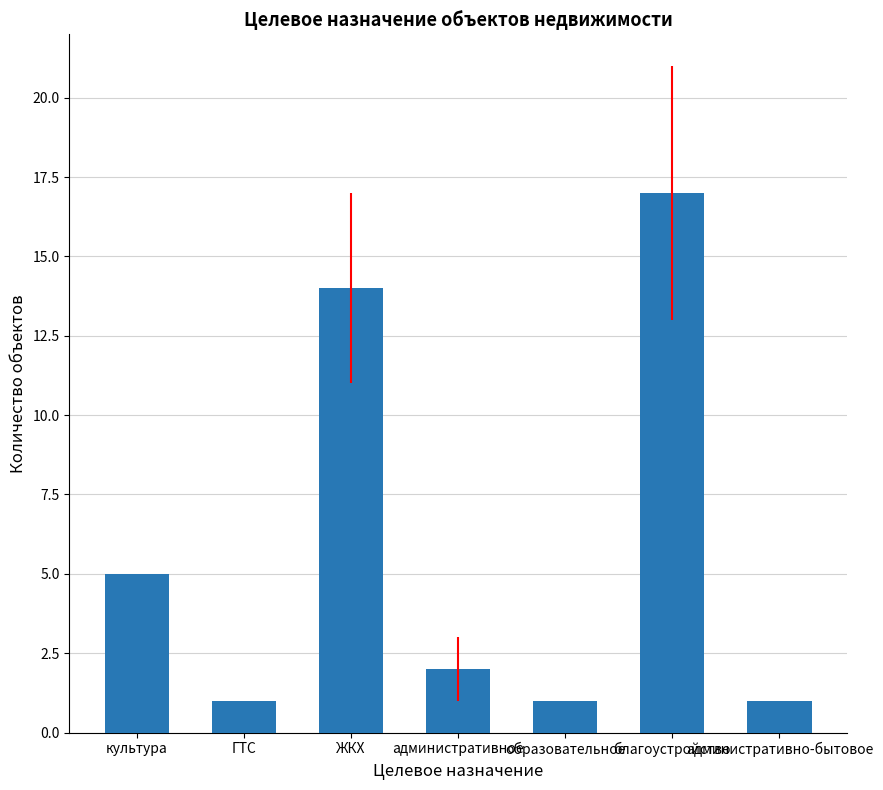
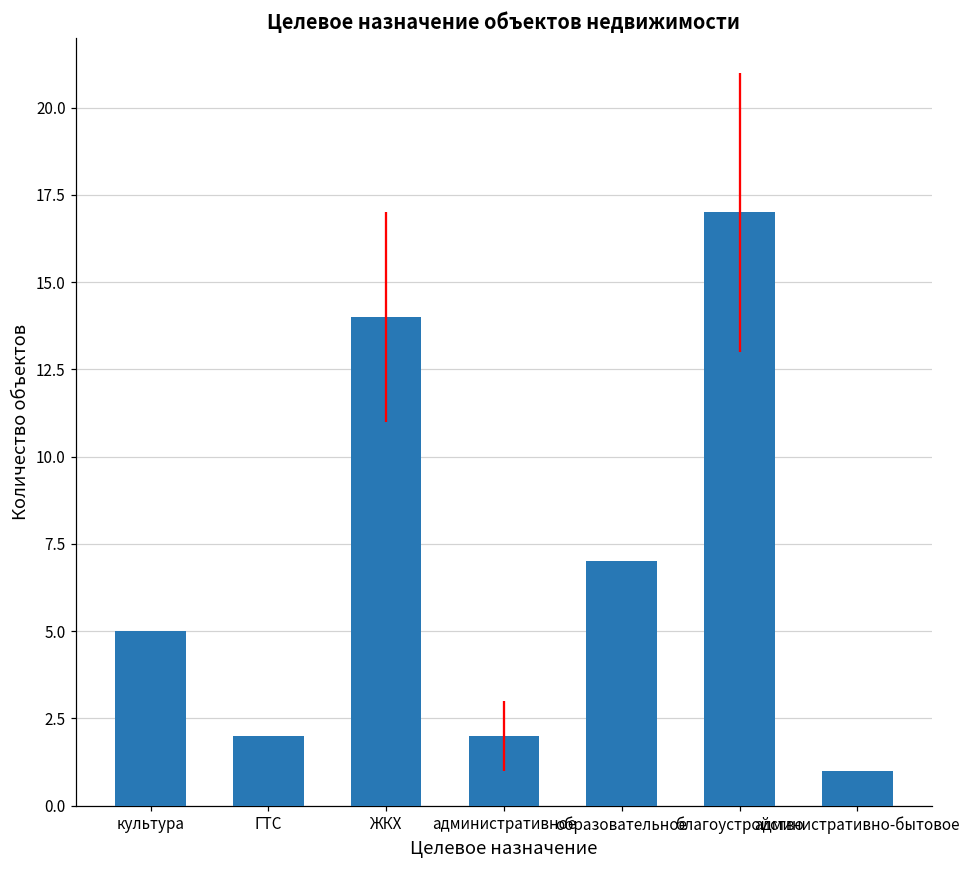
  {
    "культура": 5,
-   "ГТС": 1,
+   "ГТС": 2,
    "ЖКХ": 14,
    "административное": 2,
-   "образовательное": 1
+   "образовательное": 7
  }
